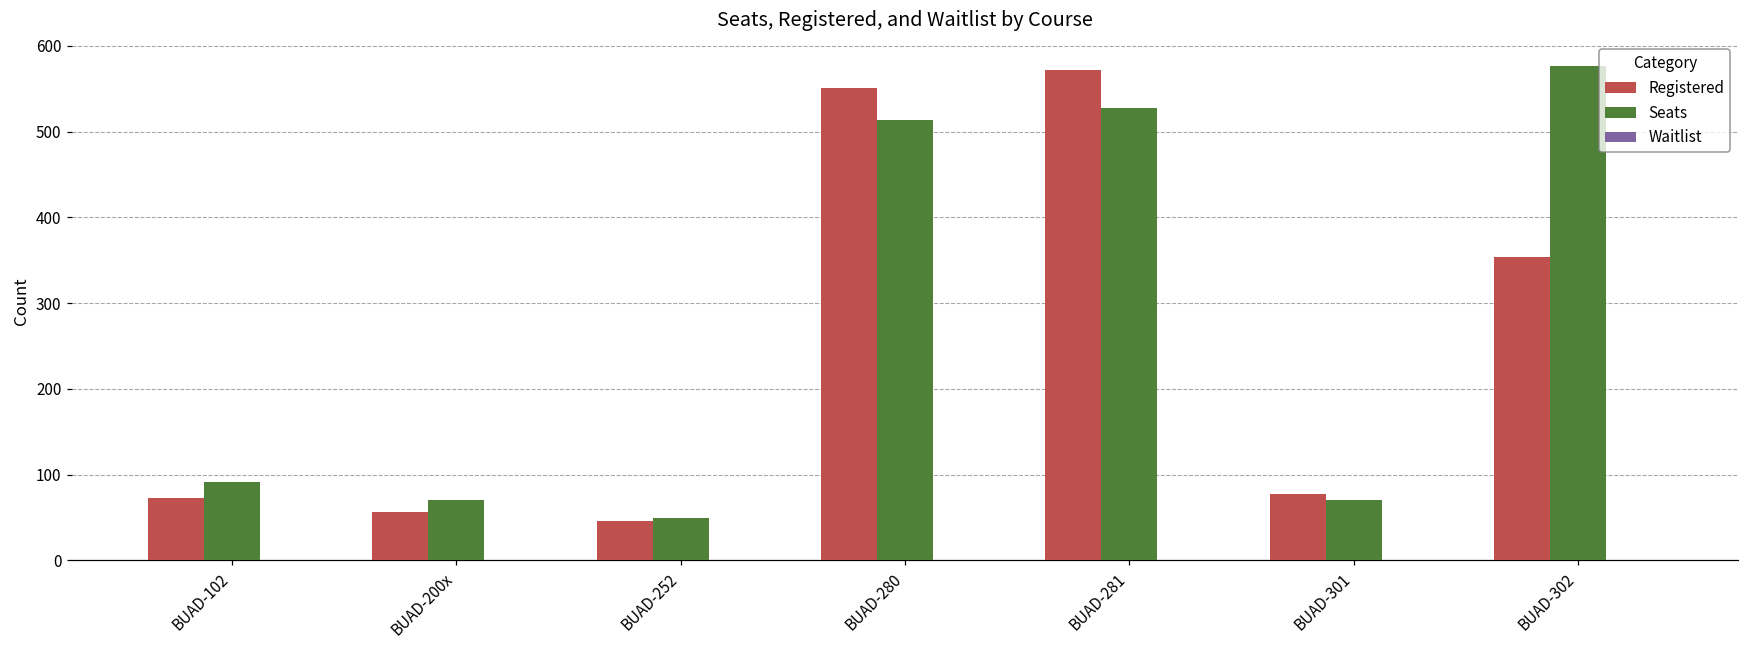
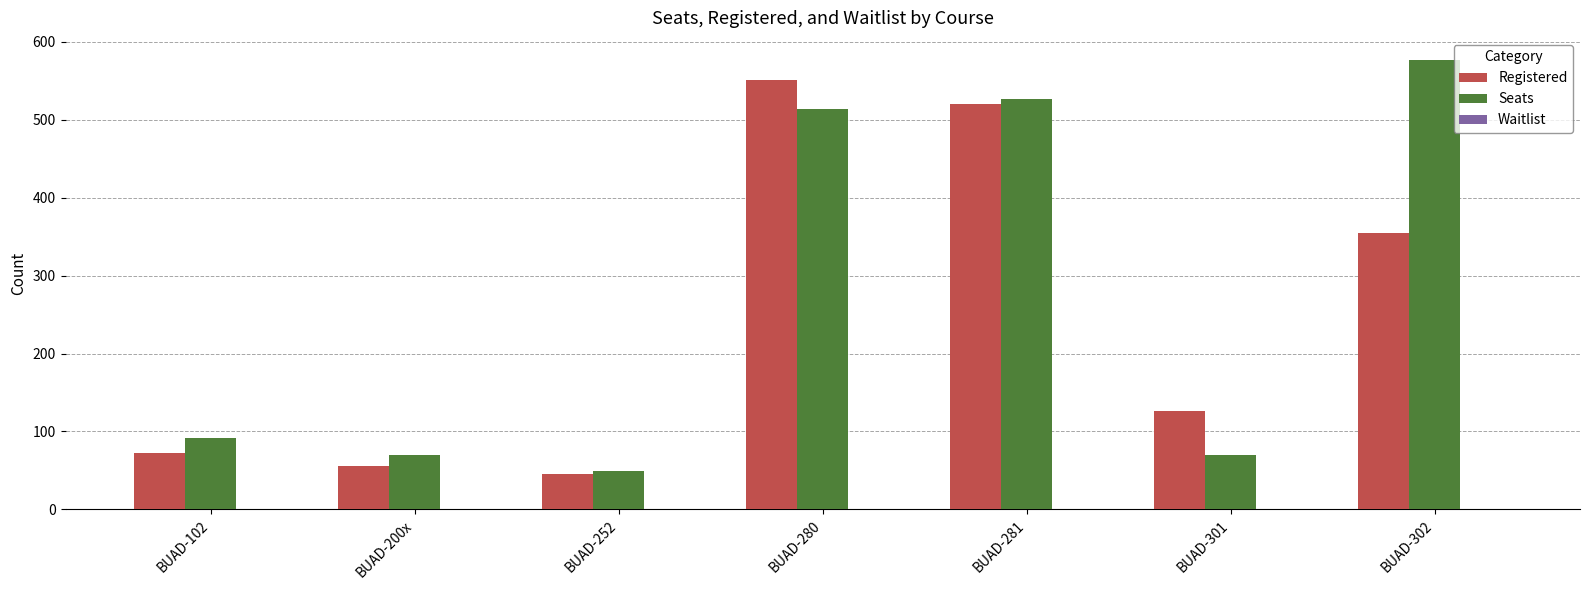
  {
    "Registered": {
      "BUAD-102": 70,
      "BUAD-200x": 60,
      "BUAD-252": 50,
      "BUAD-280": 550,
-     "BUAD-281": 570,
-     "BUAD-301": 80,
+     "BUAD-281": 520,
+     "BUAD-301": 130,
      "BUAD-302": 350
    },
    "Seats": {
      "BUAD-102": 90,
      "BUAD-200x": 70,
      "BUAD-252": 50,
      "BUAD-280": 510,
      "BUAD-281": 530,
      "BUAD-301": 70,
      "BUAD-302": 580
    },
    "Waitlist": {
      "BUAD-102": 0,
      "BUAD-200x": 0,
      "BUAD-252": 0,
      "BUAD-280": 0,
      "BUAD-281": 0,
      "BUAD-301": 0,
      "BUAD-302": 0
    }
  }
